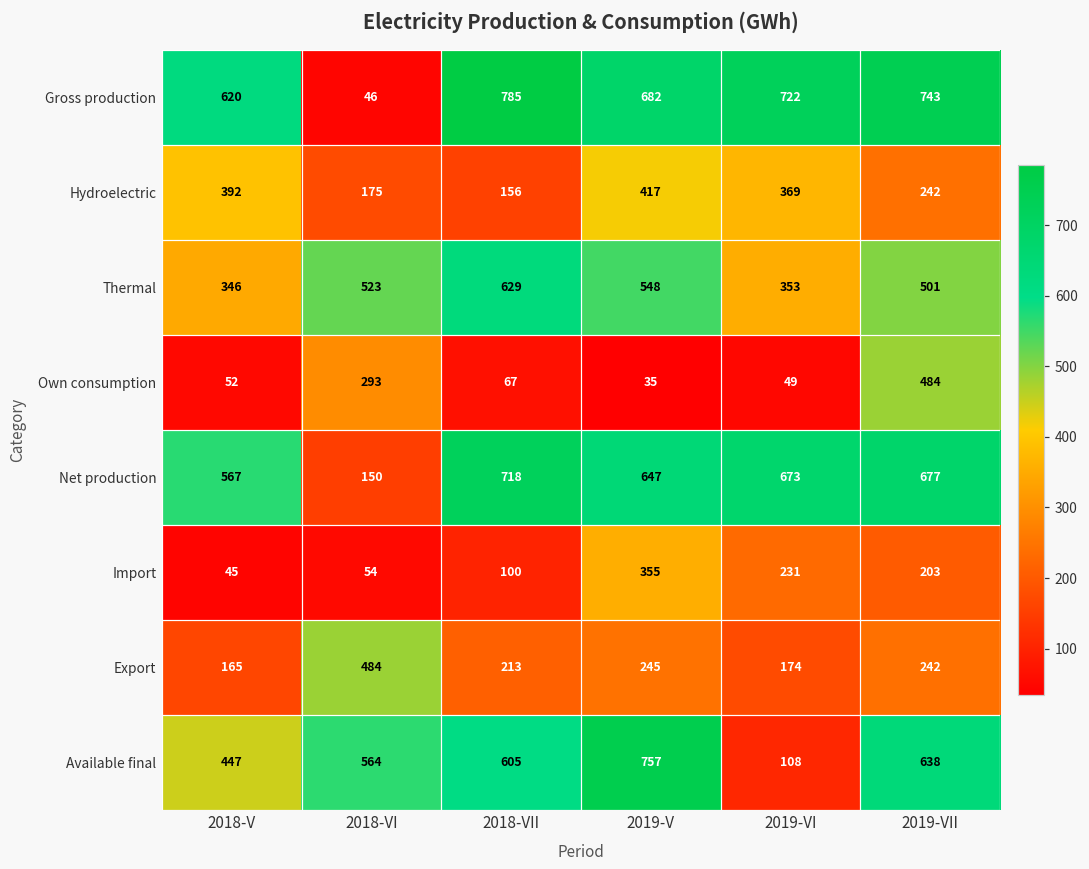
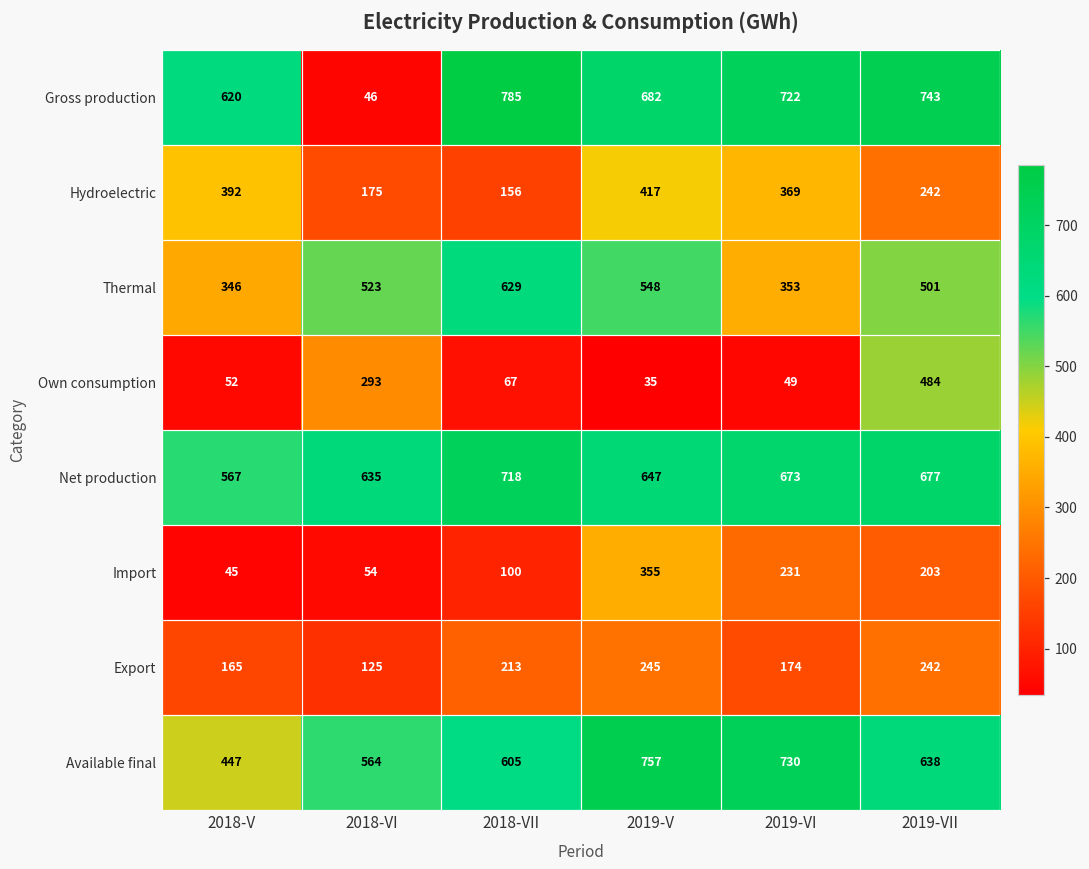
  {
    "Gross production": {
      "2018-V": 620,
      "2018-VI": 46,
      "2018-VII": 785,
      "2019-V": 682,
      "2019-VI": 722,
      "2019-VII": 743
    },
    "Hydroelectric": {
      "2018-V": 392,
      "2018-VI": 175,
      "2018-VII": 156,
      "2019-V": 417,
      "2019-VI": 369,
      "2019-VII": 242
    },
    "Thermal": {
      "2018-V": 346,
      "2018-VI": 523,
      "2018-VII": 629,
      "2019-V": 548,
      "2019-VI": 353,
      "2019-VII": 501
    },
    "Own consumption": {
      "2018-V": 52,
      "2018-VI": 293,
      "2018-VII": 67,
      "2019-V": 35,
      "2019-VI": 49,
      "2019-VII": 484
    },
    "Net production": {
      "2018-V": 567,
-     "2018-VI": 150,
+     "2018-VI": 635,
      "2018-VII": 718,
      "2019-V": 647,
      "2019-VI": 673,
      "2019-VII": 677
    },
    "Import": {
      "2018-V": 45,
      "2018-VI": 54,
      "2018-VII": 100,
      "2019-V": 355,
      "2019-VI": 231,
      "2019-VII": 203
    },
    "Export": {
      "2018-V": 165,
-     "2018-VI": 484,
+     "2018-VI": 125,
      "2018-VII": 213,
      "2019-V": 245,
      "2019-VI": 174,
      "2019-VII": 242
    },
    "Available final": {
      "2018-V": 447,
      "2018-VI": 564,
      "2018-VII": 605,
      "2019-V": 757,
-     "2019-VI": 108,
+     "2019-VI": 730,
      "2019-VII": 638
    }
  }
